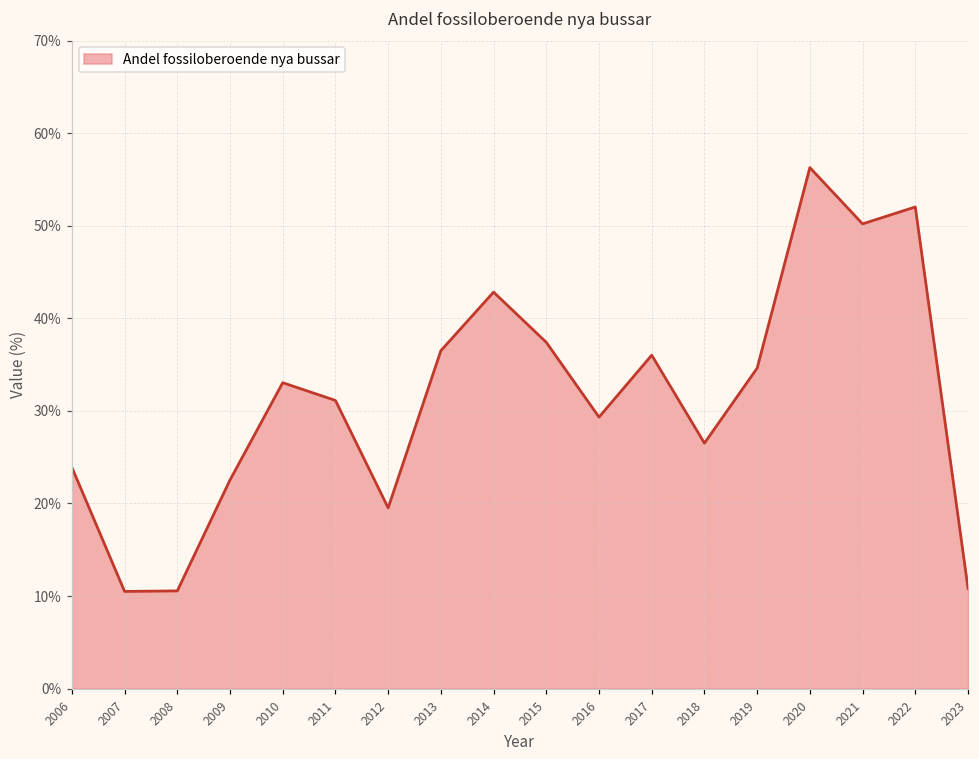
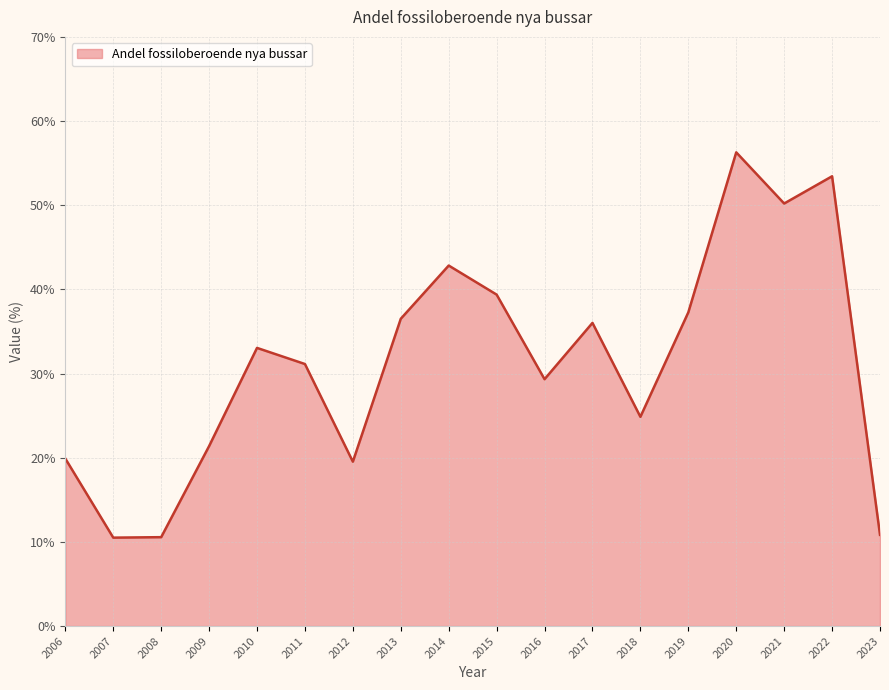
  {
-   "2006": "24%",
+   "2006": "20%",
    "2007": "11%",
    "2008": "11%",
-   "2009": "23%",
+   "2009": "21%",
    "2010": "33%",
    "2011": "31%",
    "2012": "20%",
    "2013": "37%",
    "2014": "43%",
-   "2015": "37%",
+   "2015": "39%",
    "2016": "29%",
    "2017": "36%",
-   "2018": "27%",
-   "2019": "35%",
+   "2018": "25%",
+   "2019": "37%",
    "2020": "56%",
    "2021": "50%",
-   "2022": "52%",
+   "2022": "53%",
    "2023": "11%"
  }
